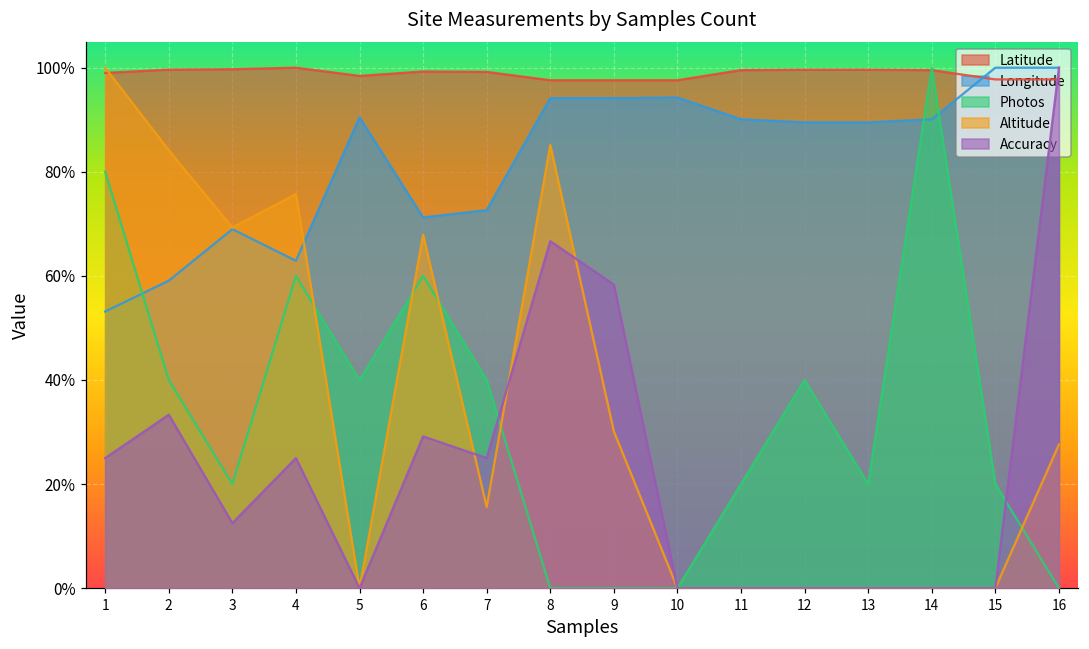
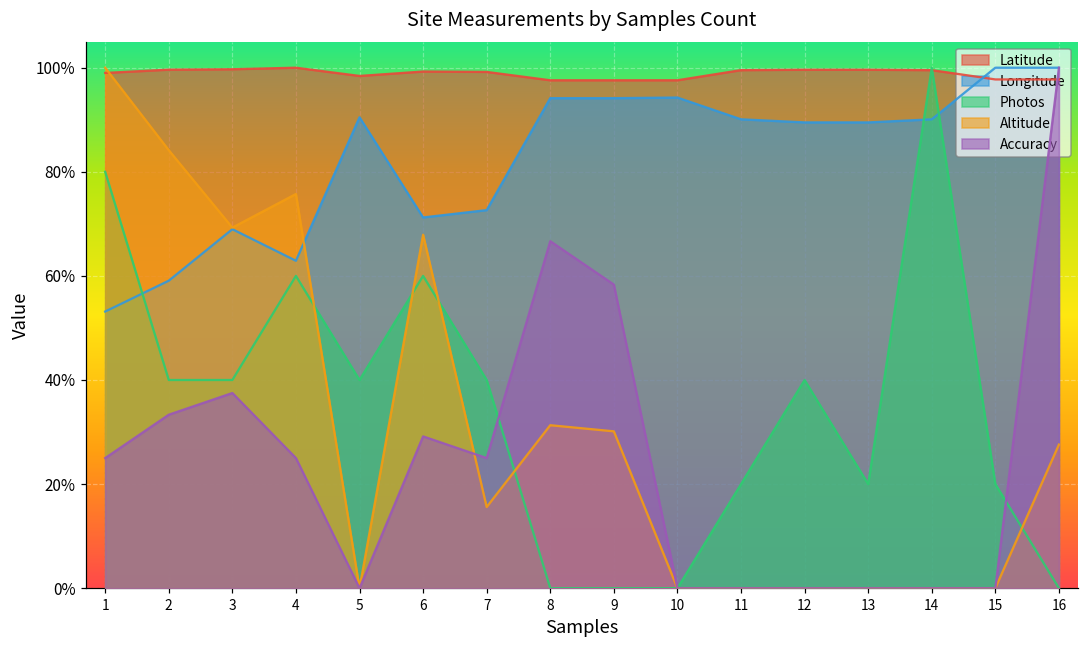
  {
    "Latitude": {
      "1": "99%",
      "2": "100%",
      "3": "100%",
      "4": "100%",
      "5": "98%",
      "6": "99%",
      "7": "99%",
      "8": "98%",
      "9": "98%",
      "10": "98%",
      "11": "100%",
      "12": "100%",
      "13": "100%"
    },
    "Longitude": {
      "1": "53%",
      "2": "59%",
      "4": "63%",
      "5": "90%",
      "6": "71%",
      "7": "73%",
      "8": "94%",
      "9": "94%",
      "10": "94%",
      "11": "90%",
      "12": "89%",
      "13": "89%",
      "14": "90%"
    },
    "Photos": {
      "1": "80%",
      "2": "40%",
-     "3": "20%",
+     "3": "40%",
      "4": "60%",
      "5": "40%",
      "6": "60%",
      "7": "40%",
      "8": "0%",
      "9": "0%",
      "11": "20%",
      "12": "40%",
      "13": "20%",
      "15": "20%",
      "16": "0%"
    },
    "Altitude": {
      "1": "100%",
      "2": "84%",
      "4": "76%",
      "6": "68%",
      "7": "16%",
-     "8": "85%",
+     "8": "31%",
      "9": "30%",
      "16": "28%"
    },
    "Accuracy": {
      "1": "25%",
      "2": "33%",
-     "3": "13%",
+     "3": "38%",
      "4": "25%",
      "6": "29%",
      "7": "25%",
      "8": "67%",
      "9": "58%"
    }
  }
